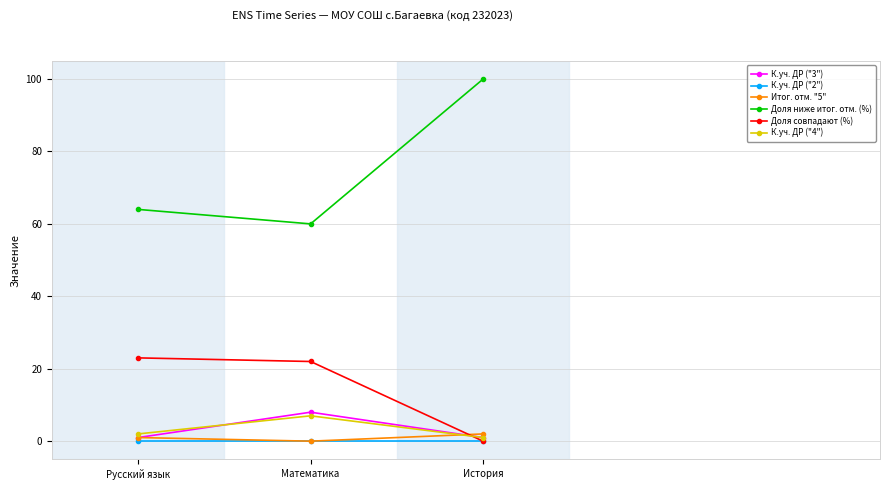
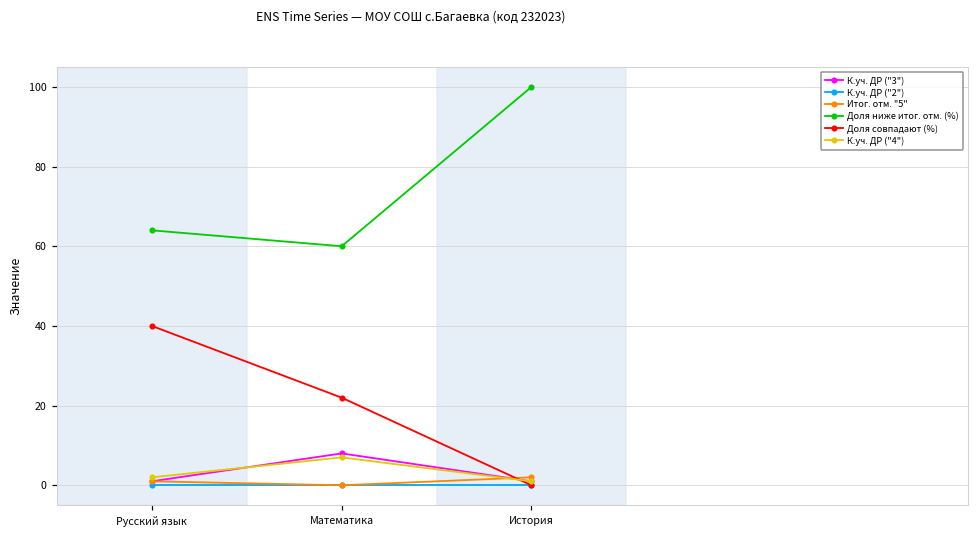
  {
    "К.уч. ДР (\"3\")": {
      "Математика": 8
    },
    "К.уч. ДР (\"2\")": {
      "Русский язык": 0
    },
    "Итог. отм. \"5\"": {
      "История": 2
    },
    "Доля ниже итог. отм. (%)": {
      "Русский язык": 64,
      "Математика": 60,
      "История": 100
    },
    "Доля совпадают (%)": {
-     "Русский язык": 23,
+     "Русский язык": 40,
      "Математика": 22
    },
    "К.уч. ДР (\"4\")": {
      "Русский язык": 2,
      "Математика": 7
    }
  }
